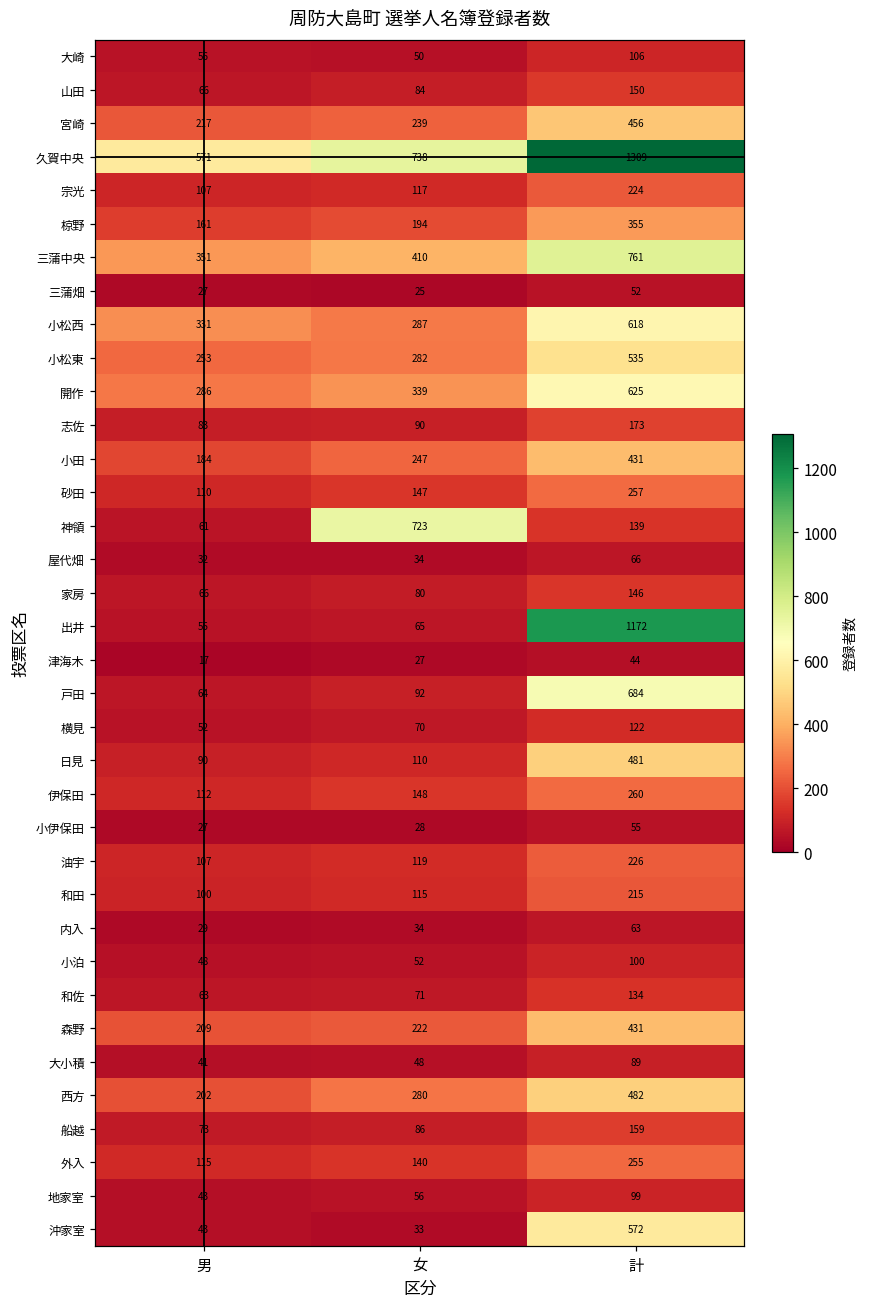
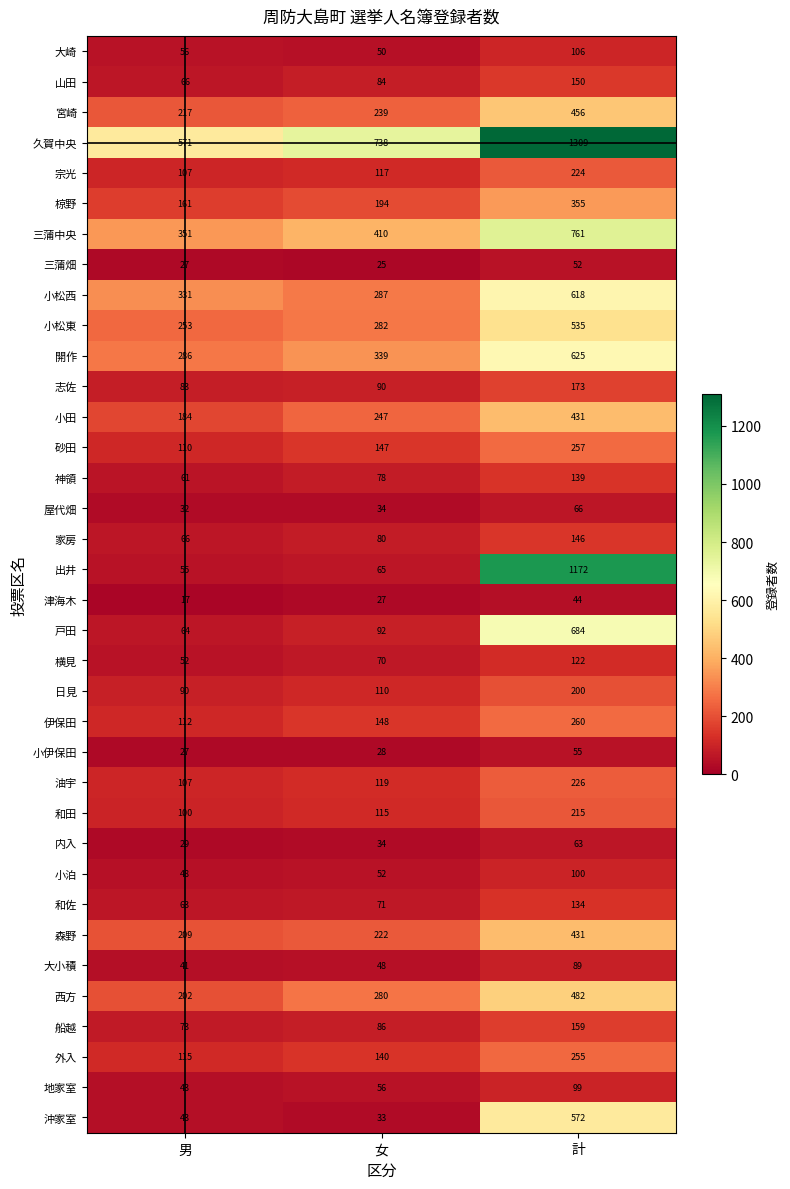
  {
    "大崎": {
      "男": 56,
      "女": 50,
      "計": 106
    },
    "山田": {
      "男": 66,
      "女": 84,
      "計": 150
    },
    "宮崎": {
      "男": 217,
      "女": 239,
      "計": 456
    },
    "久賀中央": {
      "男": 571,
      "女": 738,
      "計": 1309
    },
    "宗光": {
      "男": 107,
      "女": 117,
      "計": 224
    },
    "椋野": {
      "男": 161,
      "女": 194,
      "計": 355
    },
    "三蒲中央": {
      "男": 351,
      "女": 410,
      "計": 761
    },
    "三蒲畑": {
      "男": 27,
      "女": 25,
      "計": 52
    },
    "小松西": {
      "男": 331,
      "女": 287,
      "計": 618
    },
    "小松東": {
      "男": 253,
      "女": 282,
      "計": 535
    },
    "開作": {
      "男": 286,
      "女": 339,
      "計": 625
    },
    "志佐": {
      "男": 83,
      "女": 90,
      "計": 173
    },
    "小田": {
      "男": 184,
      "女": 247,
      "計": 431
    },
    "砂田": {
      "男": 110,
      "女": 147,
      "計": 257
    },
    "神領": {
      "男": 61,
-     "女": 723,
+     "女": 78,
      "計": 139
    },
    "屋代畑": {
      "男": 32,
      "女": 34,
      "計": 66
    },
    "家房": {
      "男": 66,
      "女": 80,
      "計": 146
    },
    "出井": {
      "男": 55,
      "女": 65,
      "計": 1172
    },
    "津海木": {
      "男": 17,
      "女": 27,
      "計": 44
    },
    "戸田": {
      "男": 64,
      "女": 92,
      "計": 684
    },
    "横見": {
      "男": 52,
      "女": 70,
      "計": 122
    },
    "日見": {
      "男": 90,
      "女": 110,
-     "計": 481
+     "計": 200
    },
    "伊保田": {
      "男": 112,
      "女": 148,
      "計": 260
    },
    "小伊保田": {
      "男": 27,
      "女": 28,
      "計": 55
    },
    "油宇": {
      "男": 107,
      "女": 119,
      "計": 226
    },
    "和田": {
      "男": 100,
      "女": 115,
      "計": 215
    },
    "内入": {
      "男": 29,
      "女": 34,
      "計": 63
    },
    "小泊": {
      "男": 48,
      "女": 52,
      "計": 100
    },
    "和佐": {
      "男": 63,
      "女": 71,
      "計": 134
    },
    "森野": {
      "男": 209,
      "女": 222,
      "計": 431
    },
    "大小積": {
      "男": 41,
      "女": 48,
      "計": 89
    },
    "西方": {
      "男": 202,
      "女": 280,
      "計": 482
    },
    "船越": {
      "男": 73,
      "女": 86,
      "計": 159
    },
    "外入": {
      "男": 115,
      "女": 140,
      "計": 255
    },
    "地家室": {
      "男": 43,
      "女": 56,
      "計": 99
    },
    "沖家室": {
      "男": 43,
      "女": 33,
      "計": 572
    }
  }
